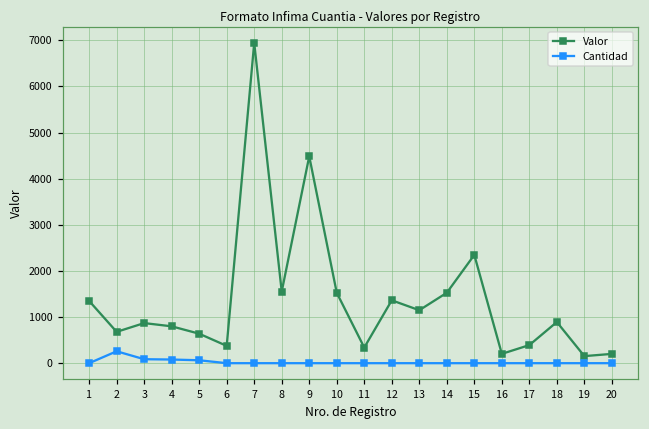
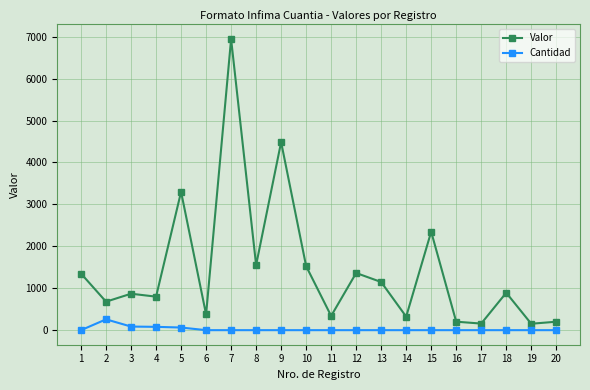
  {
    "Valor": {
      "1": 1400,
      "2": 700,
      "3": 900,
      "4": 800,
-     "5": 600,
+     "5": 3300,
      "6": 400,
      "7": 6900,
      "8": 1600,
      "9": 4500,
      "10": 1500,
      "11": 300,
      "12": 1400,
      "13": 1100,
-     "14": 1500,
+     "14": 300,
      "15": 2300,
      "16": 200,
-     "17": 400,
+     "17": 200,
      "18": 900,
      "19": 200,
      "20": 200
    },
    "Cantidad": {
      "1": 0,
      "2": 300,
      "3": 100,
      "4": 100,
      "5": 100,
      "6": 0,
      "7": 0,
      "8": 0,
      "9": 0,
      "10": 0,
      "11": 0,
      "12": 0,
      "13": 0,
      "14": 0,
      "15": 0,
      "16": 0,
      "17": 0,
      "18": 0,
      "19": 0,
      "20": 0
    }
  }
